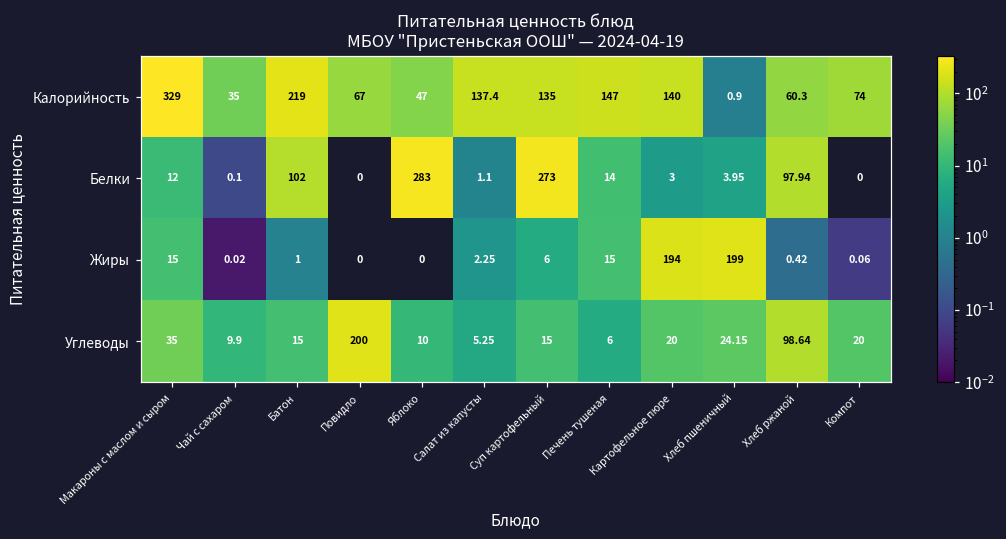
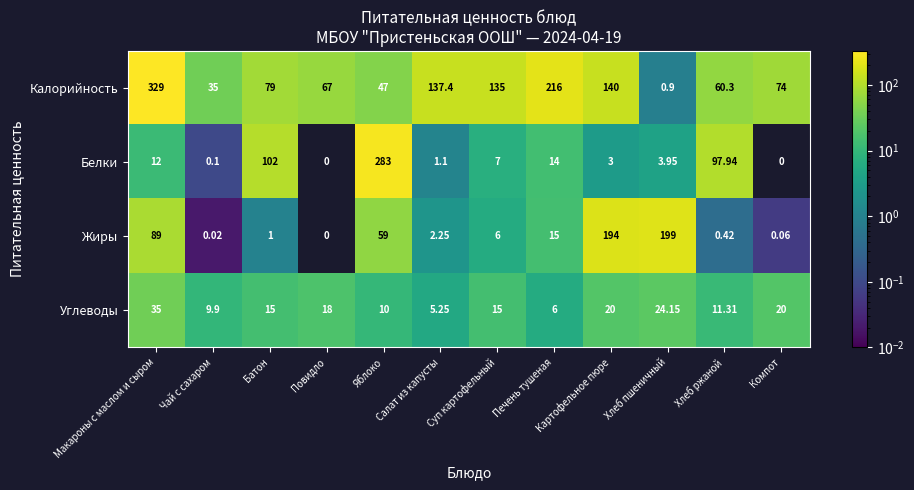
  {
    "Калорийность": {
      "Макароны с маслом и сыром": 329,
      "Чай с сахаром": 35,
-     "Батон": 219,
+     "Батон": 79,
      "Повидло": 67,
      "Яблоко": 47,
      "Салат из капусты": 137.4,
      "Суп картофельный": 135,
-     "Печень тушеная": 147,
+     "Печень тушеная": 216,
      "Картофельное пюре": 140,
      "Хлеб пшеничный": 0.9,
      "Хлеб ржаной": 60.3,
      "Компот": 74
    },
    "Белки": {
      "Макароны с маслом и сыром": 12,
      "Чай с сахаром": 0.1,
      "Батон": 102,
      "Повидло": 0,
      "Яблоко": 283,
      "Салат из капусты": 1.1,
-     "Суп картофельный": 273,
+     "Суп картофельный": 7,
      "Печень тушеная": 14,
      "Картофельное пюре": 3,
      "Хлеб пшеничный": 3.95,
      "Хлеб ржаной": 97.94,
      "Компот": 0
    },
    "Жиры": {
-     "Макароны с маслом и сыром": 15,
+     "Макароны с маслом и сыром": 89,
      "Чай с сахаром": 0.02,
      "Батон": 1,
      "Повидло": 0,
-     "Яблоко": 0,
+     "Яблоко": 59,
      "Салат из капусты": 2.25,
      "Суп картофельный": 6,
      "Печень тушеная": 15,
      "Картофельное пюре": 194,
      "Хлеб пшеничный": 199,
      "Хлеб ржаной": 0.42,
      "Компот": 0.06
    },
    "Углеводы": {
      "Макароны с маслом и сыром": 35,
      "Чай с сахаром": 9.9,
      "Батон": 15,
-     "Повидло": 200,
+     "Повидло": 18,
      "Яблоко": 10,
      "Салат из капусты": 5.25,
      "Суп картофельный": 15,
      "Печень тушеная": 6,
      "Картофельное пюре": 20,
      "Хлеб пшеничный": 24.15,
-     "Хлеб ржаной": 98.64,
+     "Хлеб ржаной": 11.31,
      "Компот": 20
    }
  }
